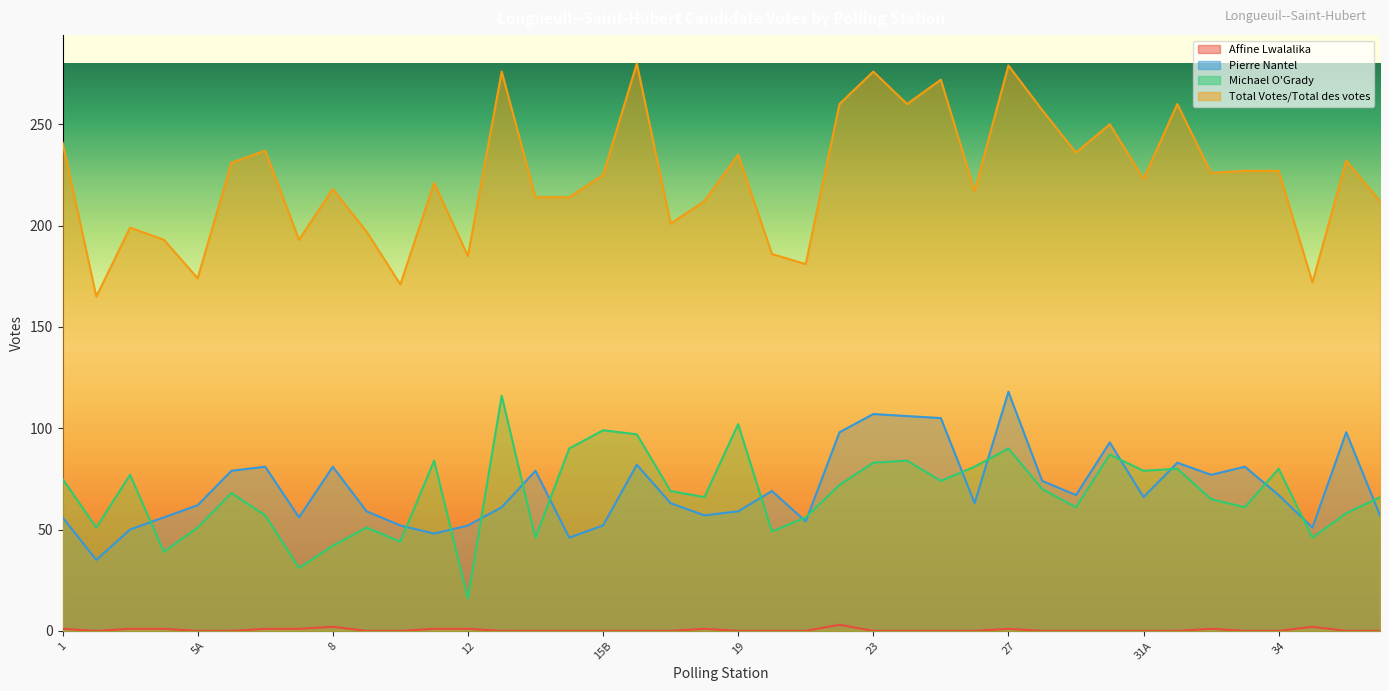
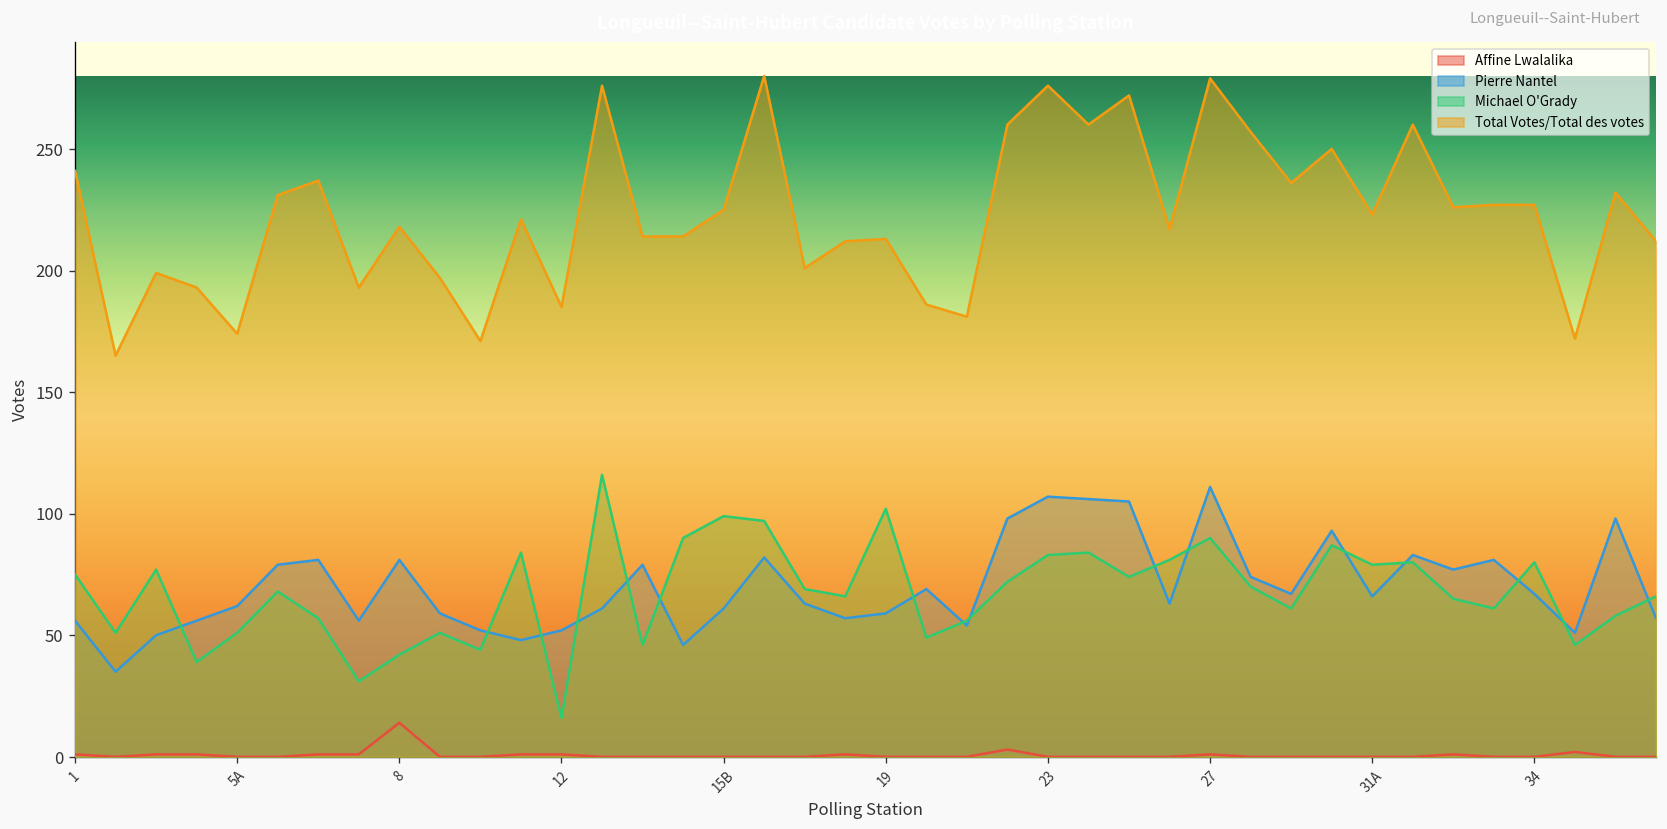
  {
    "Affine Lwalalika": {
      "1": 1,
      "5A": 0,
-     "8": 2,
+     "8": 14,
      "12": 1,
      "15B": 0,
      "19": 0,
      "23": 0,
      "27": 1,
      "31A": 0,
      "34": 0
    },
    "Pierre Nantel": {
      "1": 56,
      "5A": 62,
      "8": 81,
      "12": 52,
-     "15B": 52,
+     "15B": 61,
      "19": 59,
      "23": 107,
-     "27": 118,
+     "27": 111,
      "31A": 66,
      "34": 67
    },
    "Michael O'Grady": {
      "1": 75,
      "5A": 51,
      "8": 42,
      "12": 16,
      "15B": 99,
      "19": 102,
      "23": 83,
      "27": 90,
      "31A": 79,
      "34": 80
    },
    "Total Votes/Total des votes": {
      "1": 241,
      "5A": 174,
      "8": 218,
      "12": 185,
      "15B": 225,
-     "19": 235,
+     "19": 213,
      "23": 276,
      "27": 279,
      "31A": 223,
      "34": 227
    }
  }
